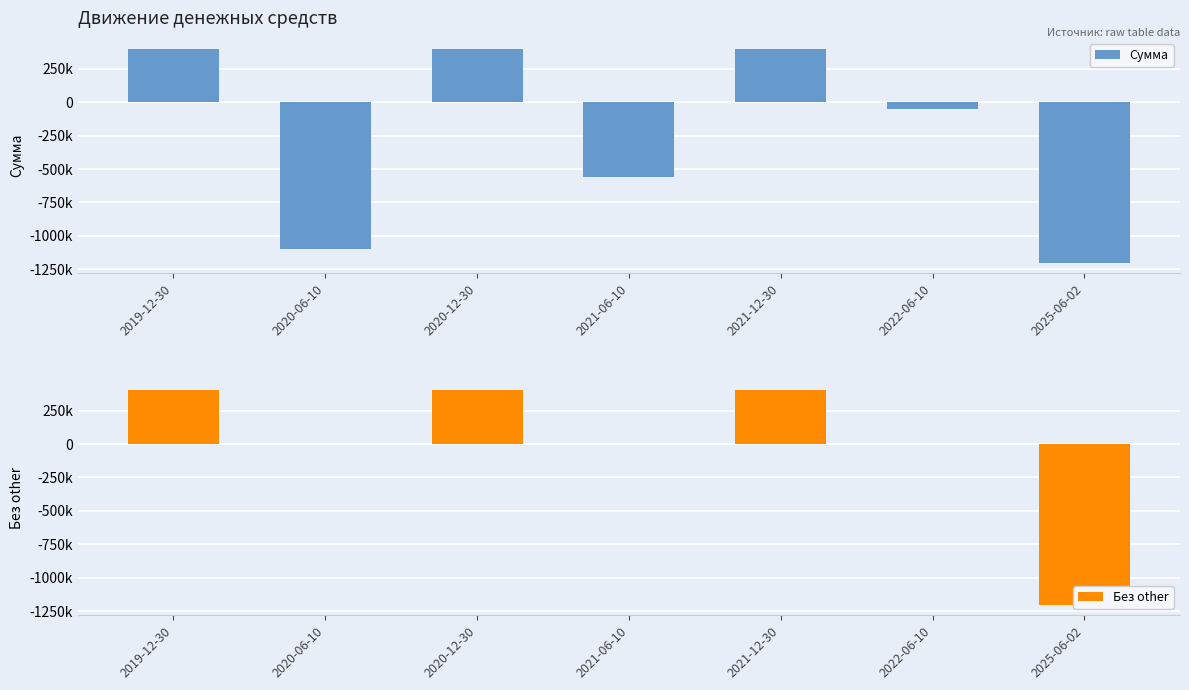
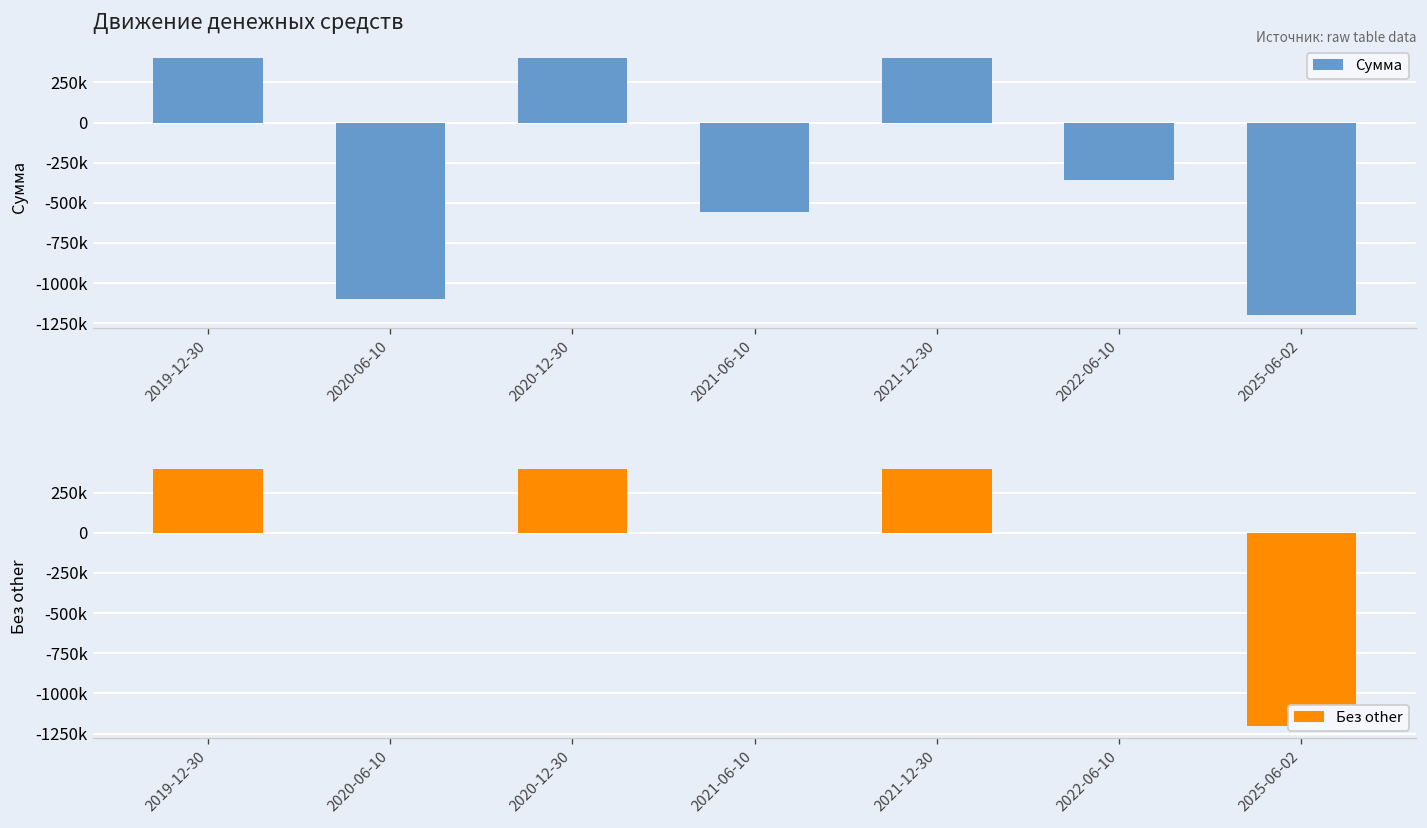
  {
    "Движение денежных средств": {
      "2019-12-30": 400000,
      "2020-06-10": -1100000,
      "2020-12-30": 400000,
      "2021-06-10": -560000,
      "2021-12-30": 400000,
-     "2022-06-10": -50000,
+     "2022-06-10": -360000,
      "2025-06-02": -1200000
    }
  }
